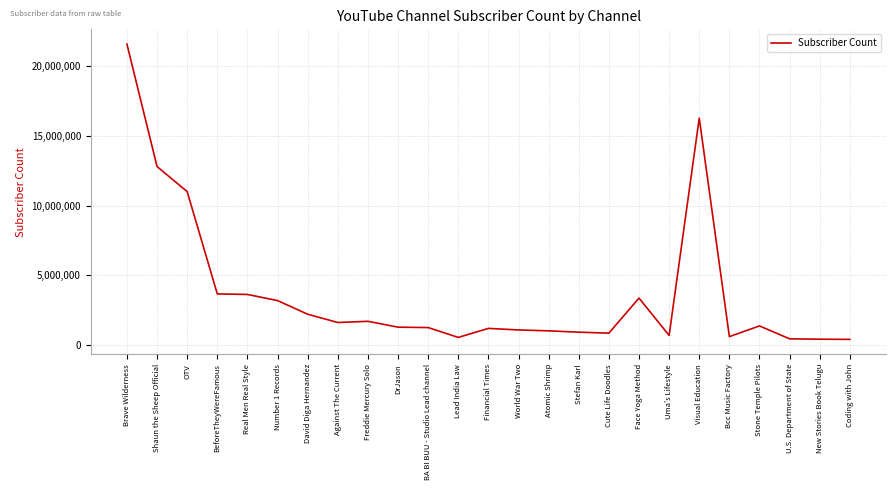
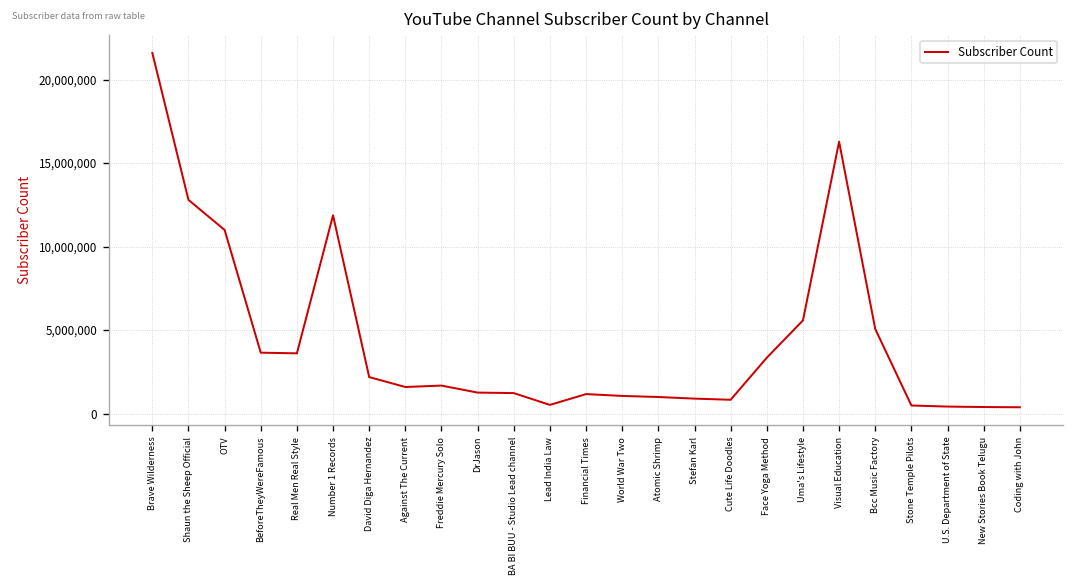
  {
    "Brave Wilderness": "21,600,000",
    "Shaun the Sheep Official": "12,800,000",
    "OTV": "11,000,000",
    "BeforeTheyWereFamous": "3,700,000",
    "Real Men Real Style": "3,600,000",
-   "Number 1 Records": "3,200,000",
+   "Number 1 Records": "11,900,000",
    "David Diga Hernandez": "2,200,000",
    "Against The Current": "1,600,000",
    "Freddie Mercury Solo": "1,700,000",
    "DrJason": "1,300,000",
    "BA BI BUU - Studio Lead channel": "1,200,000",
    "Lead India Law": "500,000",
    "Financial Times": "1,200,000",
    "World War Two": "1,100,000",
    "Atomic Shrimp": "1,000,000",
    "Stefan Karl": "900,000",
    "Cute Life Doodles": "800,000",
    "Face Yoga Method": "3,300,000",
-   "Uma's Lifestyle": "700,000",
+   "Uma's Lifestyle": "5,600,000",
    "Visual Education": "16,300,000",
-   "Bcc Music Factory": "600,000",
-   "Stone Temple Pilots": "1,300,000",
+   "Bcc Music Factory": "5,100,000",
+   "Stone Temple Pilots": "500,000",
    "U.S. Department of State": "400,000",
    "New Stories Book Telugu": "400,000",
    "Coding with John": "400,000"
  }
